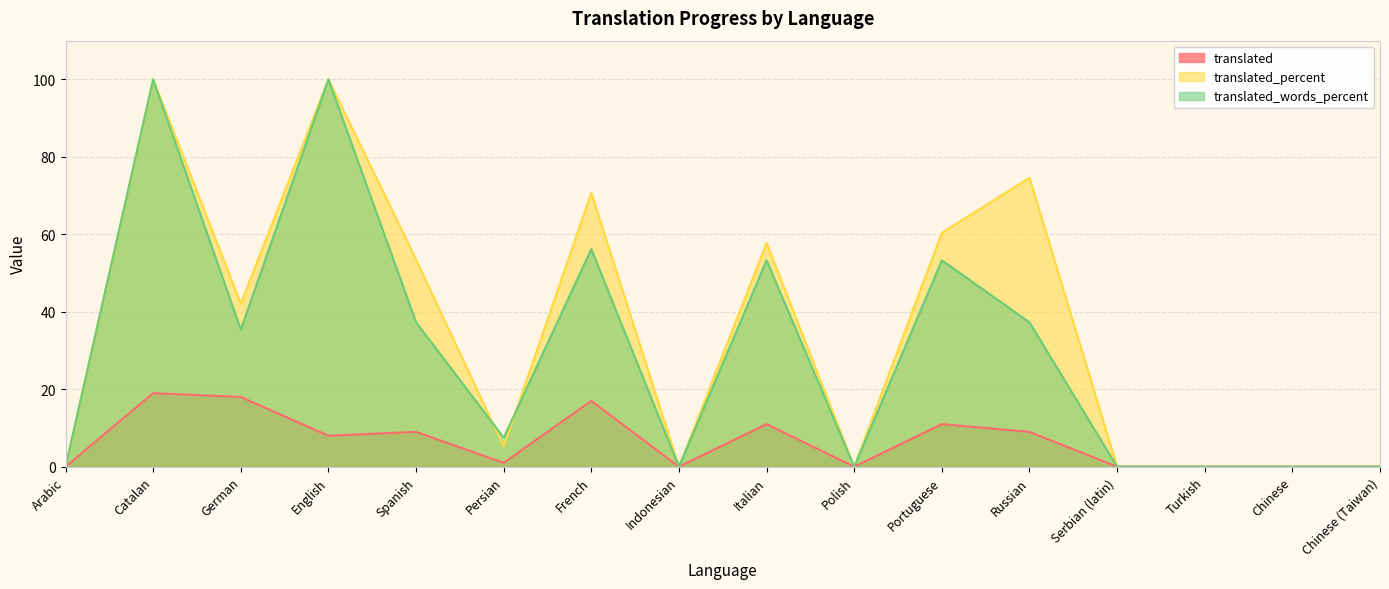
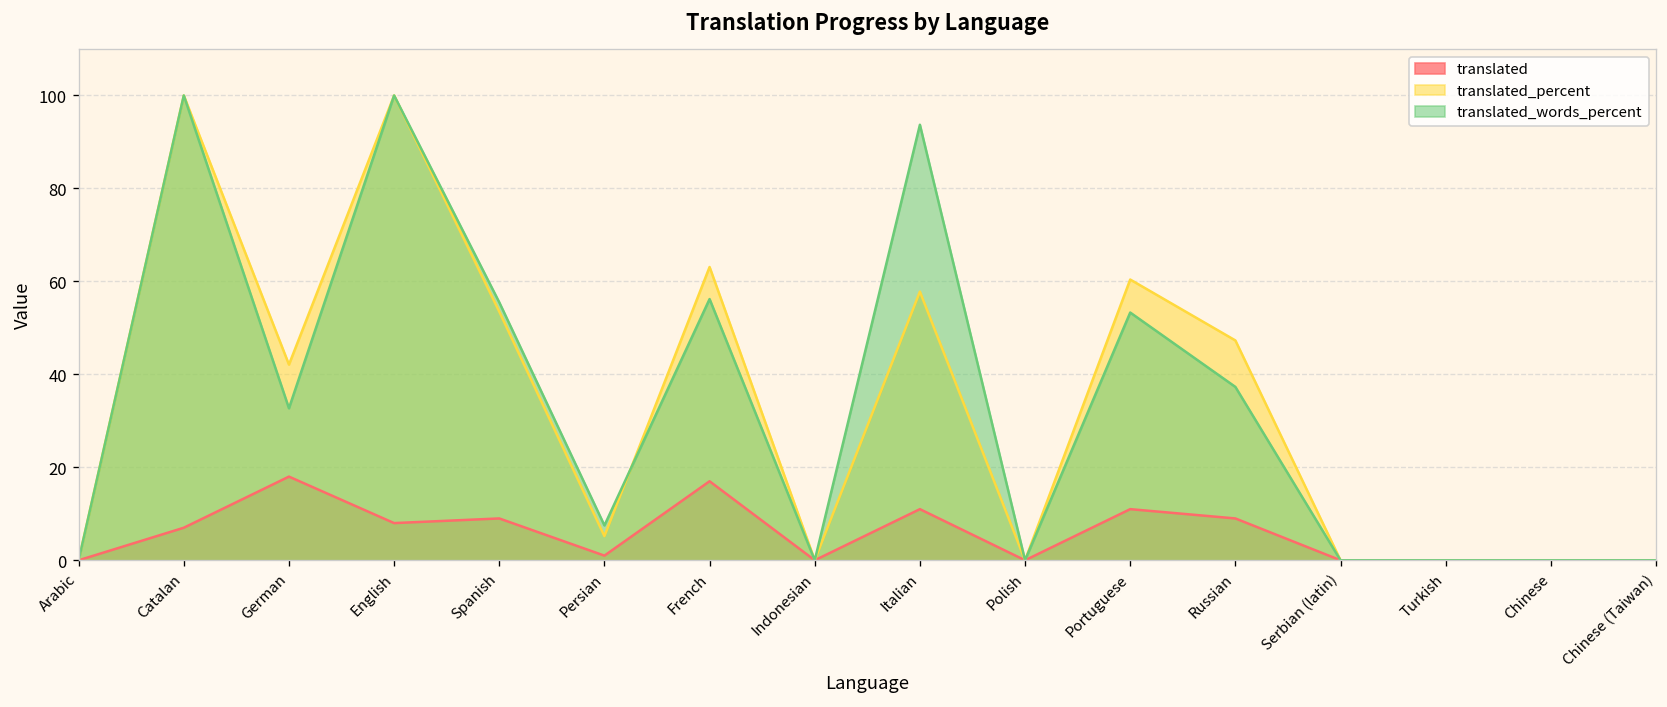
  {
    "translated": {
-     "Catalan": 19,
+     "Catalan": 7,
      "German": 18,
      "English": 8,
      "Spanish": 9,
      "Persian": 1,
      "French": 17,
      "Italian": 11,
      "Portuguese": 11,
      "Russian": 9
    },
    "translated_percent": {
      "German": 42,
      "Spanish": 54,
      "Persian": 5,
-     "French": 71,
+     "French": 63,
      "Italian": 58,
      "Portuguese": 60,
-     "Russian": 75
+     "Russian": 47
    },
    "translated_words_percent": {
-     "German": 35,
-     "Spanish": 37,
+     "German": 33,
+     "Spanish": 56,
      "Persian": 8,
      "French": 56,
-     "Italian": 53,
+     "Italian": 94,
      "Portuguese": 53,
      "Russian": 37
    }
  }
